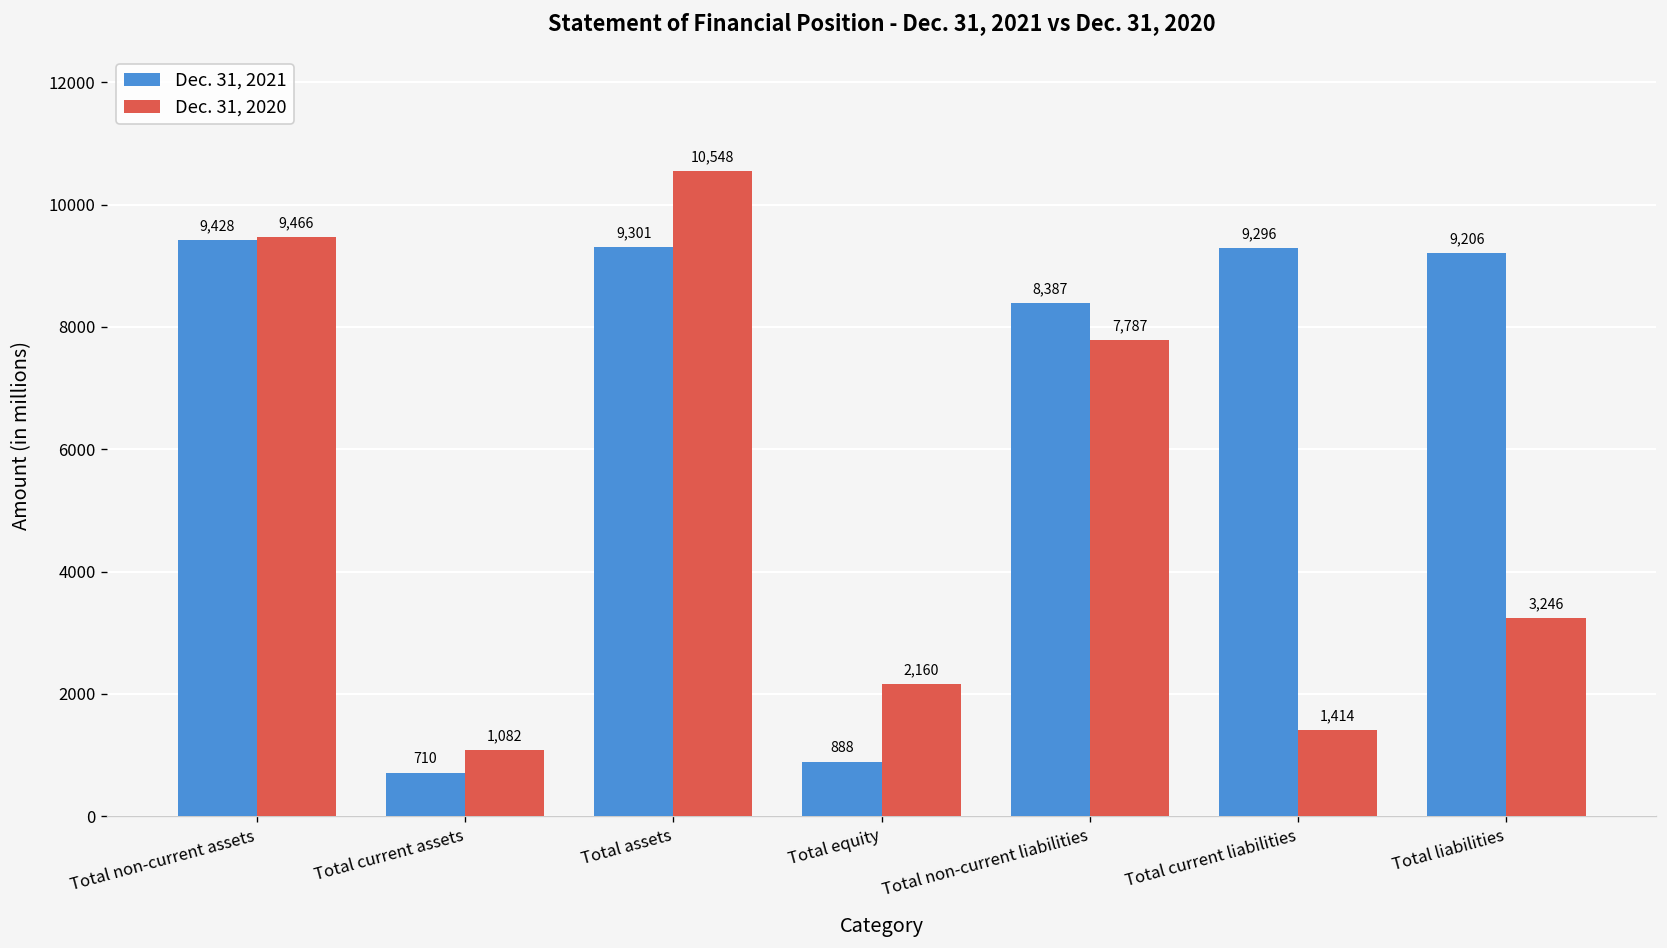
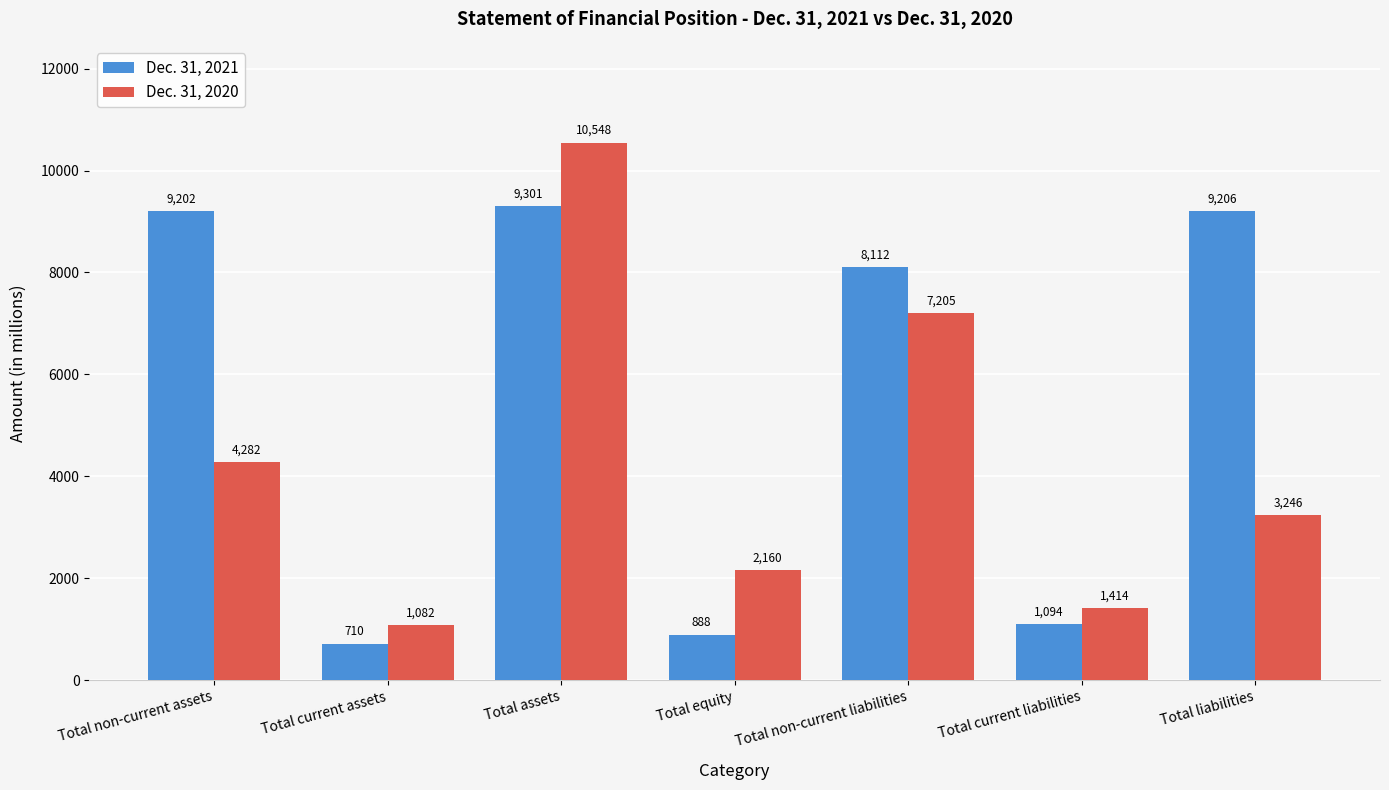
  {
    "Dec. 31, 2021": {
-     "Total non-current assets": "9,428",
+     "Total non-current assets": "9,202",
      "Total current assets": "710",
      "Total assets": "9,301",
      "Total equity": "888",
-     "Total non-current liabilities": "8,387",
-     "Total current liabilities": "9,296",
+     "Total non-current liabilities": "8,112",
+     "Total current liabilities": "1,094",
      "Total liabilities": "9,206"
    },
    "Dec. 31, 2020": {
-     "Total non-current assets": "9,466",
+     "Total non-current assets": "4,282",
      "Total current assets": "1,082",
      "Total assets": "10,548",
      "Total equity": "2,160",
-     "Total non-current liabilities": "7,787",
+     "Total non-current liabilities": "7,205",
      "Total current liabilities": "1,414",
      "Total liabilities": "3,246"
    }
  }
